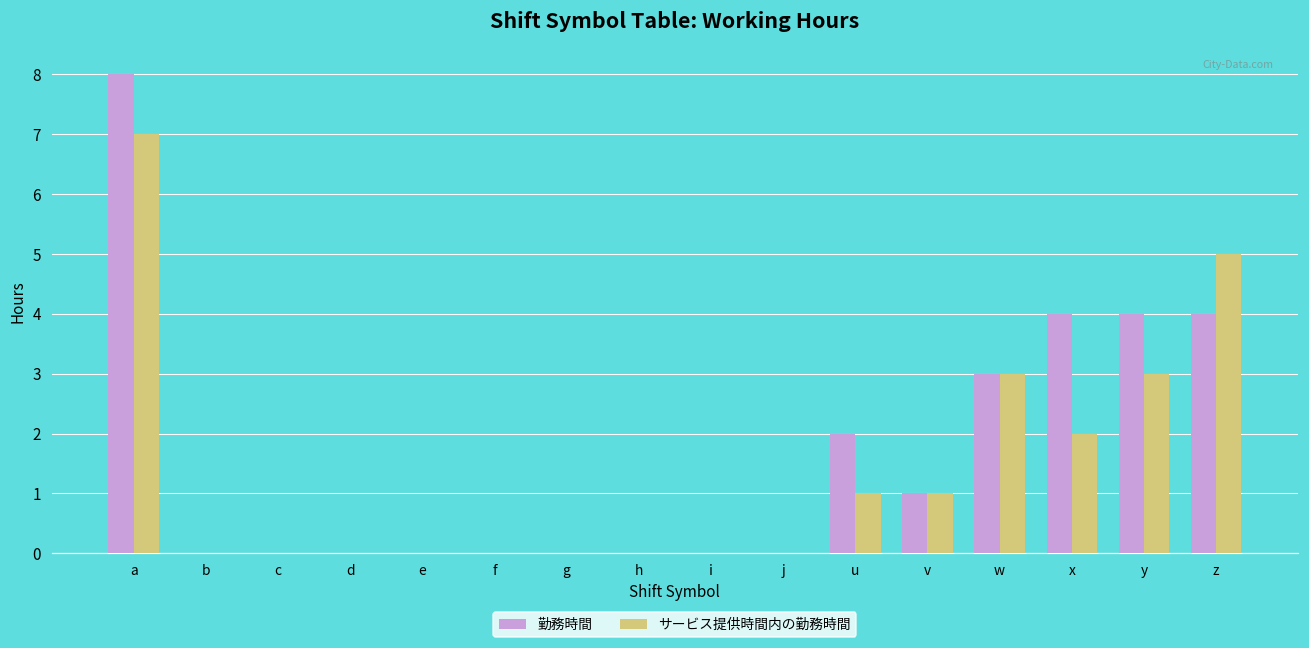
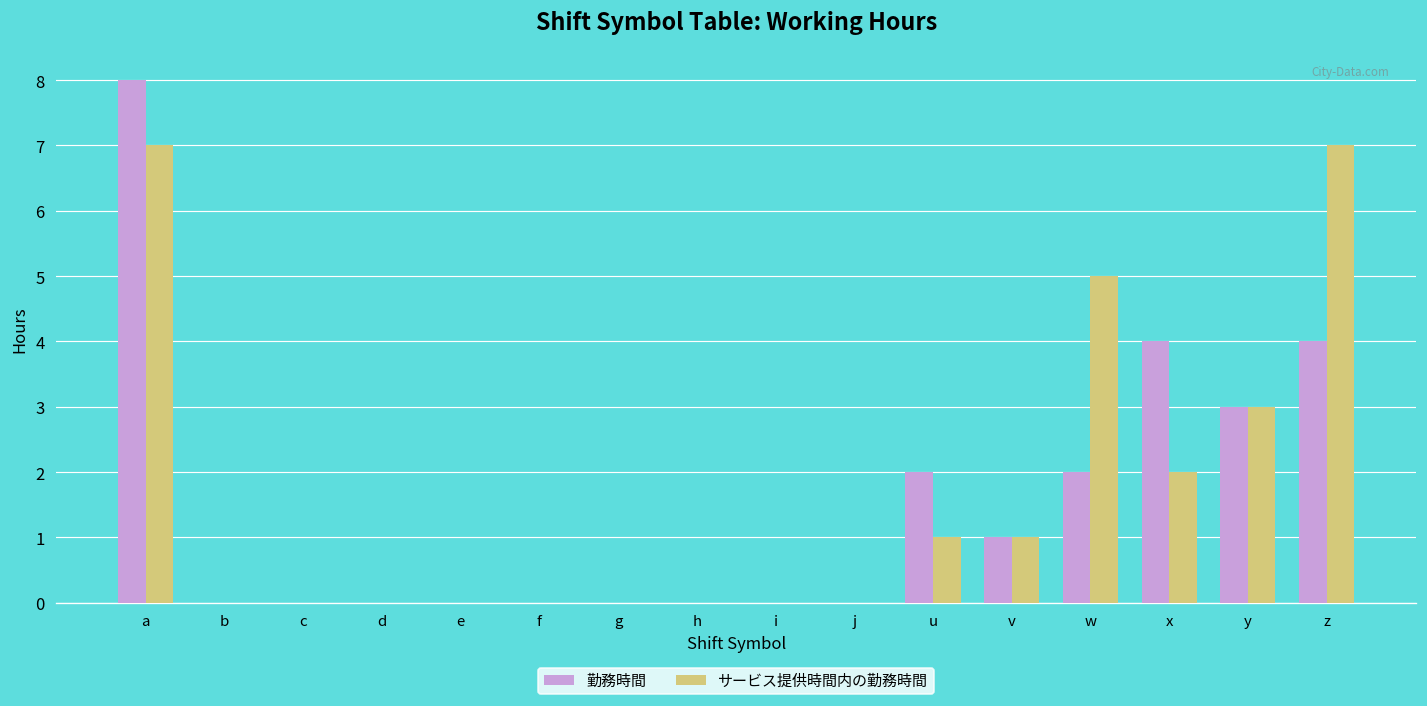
  {
    "勤務時間": {
      "a": 8,
      "b": 0,
      "c": 0,
      "d": 0,
      "e": 0,
      "f": 0,
      "g": 0,
      "h": 0,
      "i": 0,
      "j": 0,
      "u": 2,
      "v": 1,
-     "w": 3,
+     "w": 2,
      "x": 4,
-     "y": 4,
+     "y": 3,
      "z": 4
    },
    "サービス提供時間内の勤務時間": {
      "a": 7,
      "b": 0,
      "c": 0,
      "d": 0,
      "e": 0,
      "f": 0,
      "g": 0,
      "h": 0,
      "i": 0,
      "j": 0,
      "u": 1,
      "v": 1,
-     "w": 3,
+     "w": 5,
      "x": 2,
      "y": 3,
-     "z": 5
+     "z": 7
    }
  }
